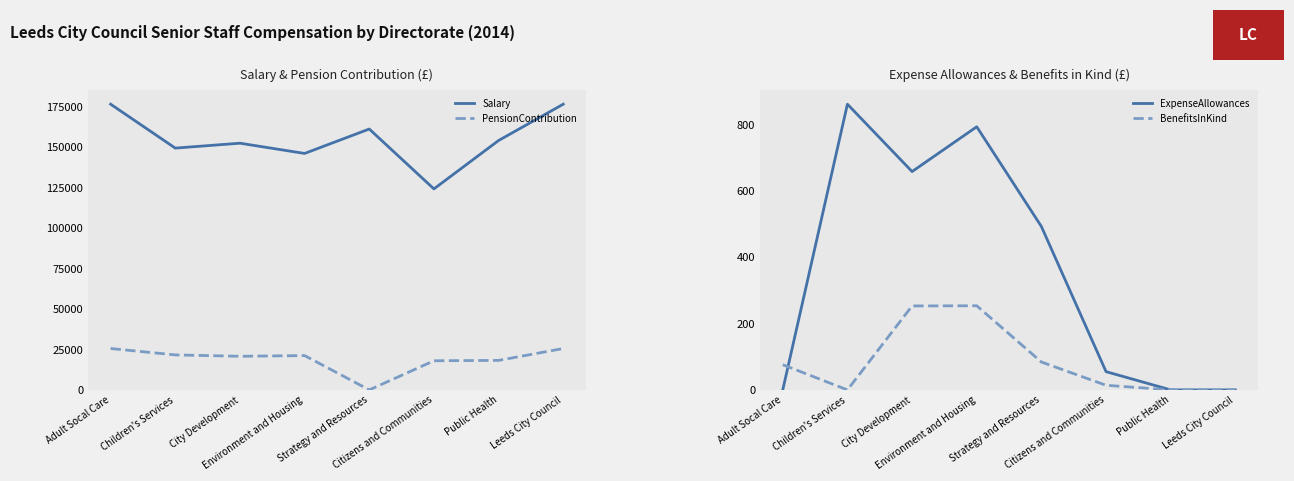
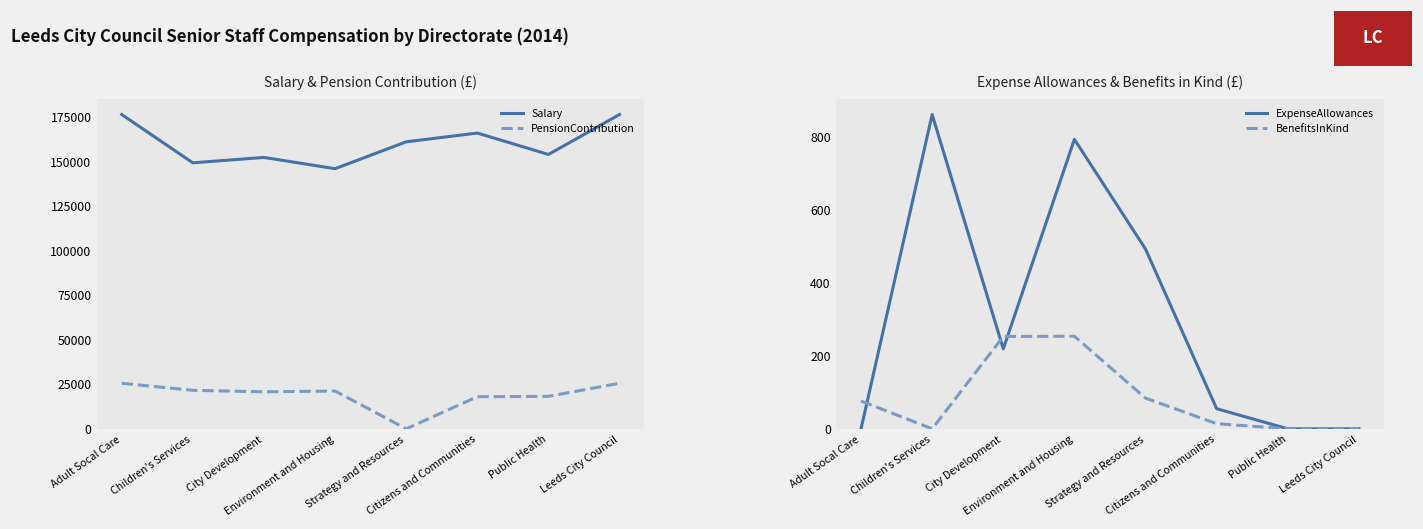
  {
    "Salary & Pension Contribution (£)": {
      "Salary": {
        "Adult Socal Care": 176000,
        "Children's Services": 149000,
        "City Development": 152000,
        "Environment and Housing": 146000,
        "Strategy and Resources": 161000,
-       "Citizens and Communities": 124000,
+       "Citizens and Communities": 166000,
        "Public Health": 154000,
        "Leeds City Council": 176000
      },
      "PensionContribution": {
        "Adult Socal Care": 26000,
        "Children's Services": 22000,
        "City Development": 21000,
        "Environment and Housing": 21000,
        "Strategy and Resources": 0,
        "Citizens and Communities": 18000,
        "Public Health": 18000,
        "Leeds City Council": 26000
      }
    },
    "Expense Allowances & Benefits in Kind (£)": {
      "ExpenseAllowances": {
        "Adult Socal Care": 0,
        "Children's Services": 860,
-       "City Development": 660,
+       "City Development": 220,
        "Environment and Housing": 790,
        "Strategy and Resources": 490,
        "Citizens and Communities": 60
      },
      "BenefitsInKind": {
        "Adult Socal Care": 80,
        "Children's Services": 0,
        "City Development": 250,
        "Environment and Housing": 250,
        "Strategy and Resources": 80,
        "Citizens and Communities": 10
      }
    }
  }
